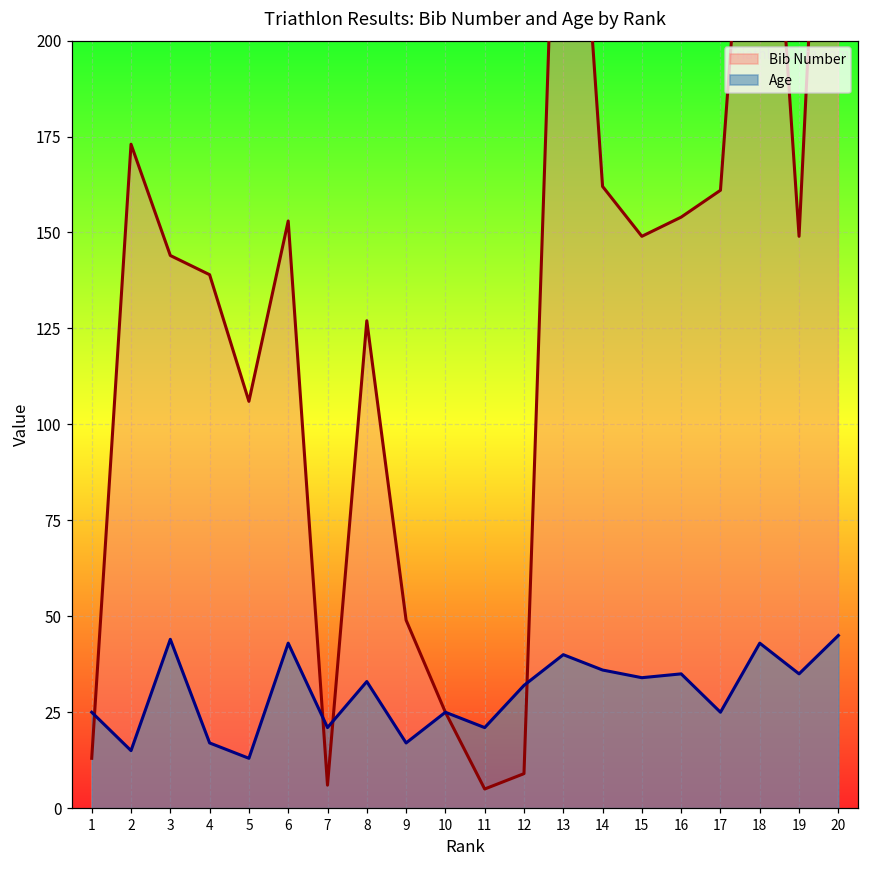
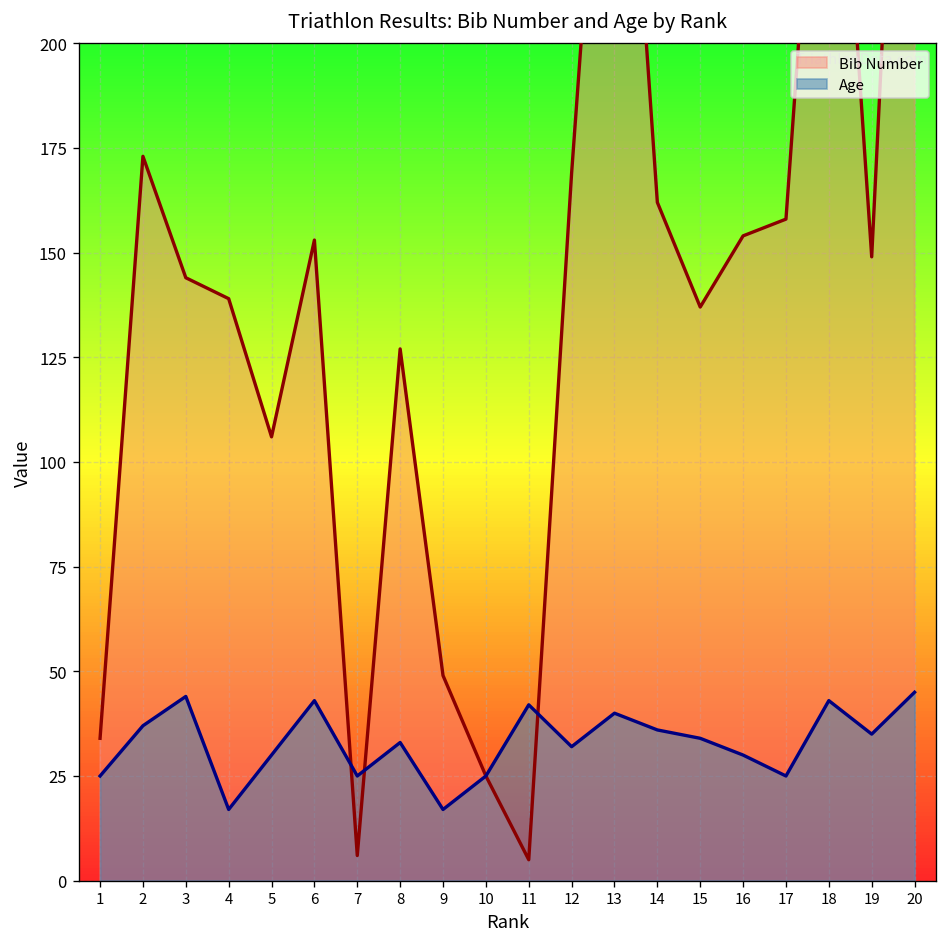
  {
    "Bib Number": {
-     "1": 13,
+     "1": 34,
      "2": 173,
      "3": 144,
      "4": 139,
      "5": 106,
      "6": 153,
      "7": 6,
      "8": 127,
      "9": 49,
      "11": 5,
-     "12": 9,
+     "12": 169,
      "14": 162,
-     "15": 149,
+     "15": 137,
      "16": 154,
-     "17": 161,
+     "17": 158,
      "19": 149
    },
    "Age": {
      "1": 25,
-     "2": 15,
+     "2": 37,
      "3": 44,
      "4": 17,
-     "5": 13,
+     "5": 30,
      "6": 43,
-     "7": 21,
+     "7": 25,
      "8": 33,
      "9": 17,
-     "11": 21,
+     "11": 42,
      "12": 32,
      "13": 40,
      "14": 36,
      "15": 34,
-     "16": 35,
+     "16": 30,
      "17": 25,
      "18": 43,
      "19": 35,
      "20": 45
    }
  }
